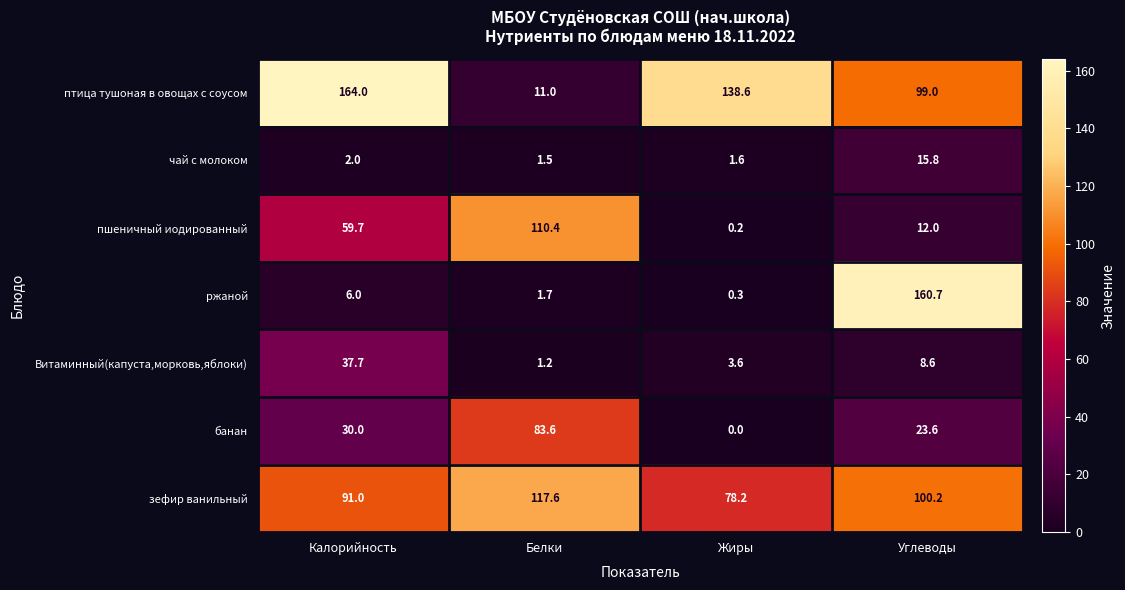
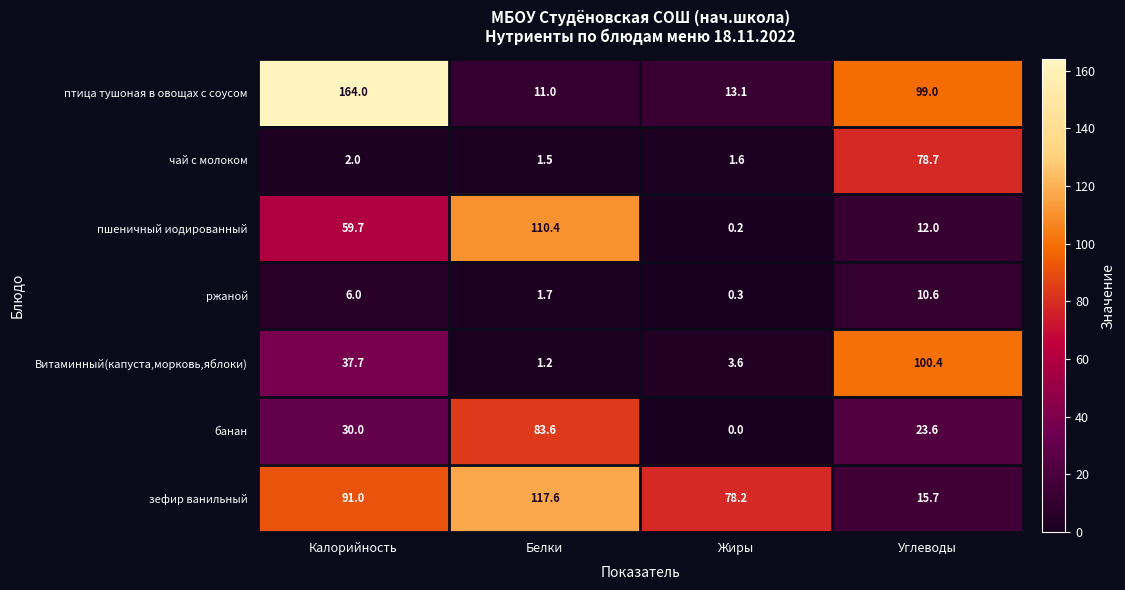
  {
    "птица тушоная в овощах с соусом": {
      "Калорийность": 164.0,
      "Белки": 11.0,
-     "Жиры": 138.6,
+     "Жиры": 13.1,
      "Углеводы": 99.0
    },
    "чай с молоком": {
      "Калорийность": 2.0,
      "Белки": 1.5,
      "Жиры": 1.6,
-     "Углеводы": 15.8
+     "Углеводы": 78.7
    },
    "пшеничный иодированный": {
      "Калорийность": 59.7,
      "Белки": 110.4,
      "Жиры": 0.2,
      "Углеводы": 12.0
    },
    "ржаной": {
      "Калорийность": 6.0,
      "Белки": 1.7,
      "Жиры": 0.3,
-     "Углеводы": 160.7
+     "Углеводы": 10.6
    },
    "Витаминный(капуста,морковь,яблоки)": {
      "Калорийность": 37.7,
      "Белки": 1.2,
      "Жиры": 3.6,
-     "Углеводы": 8.6
+     "Углеводы": 100.4
    },
    "банан": {
      "Калорийность": 30.0,
      "Белки": 83.6,
      "Жиры": 0.0,
      "Углеводы": 23.6
    },
    "зефир ванильный": {
      "Калорийность": 91.0,
      "Белки": 117.6,
      "Жиры": 78.2,
-     "Углеводы": 100.2
+     "Углеводы": 15.7
    }
  }
